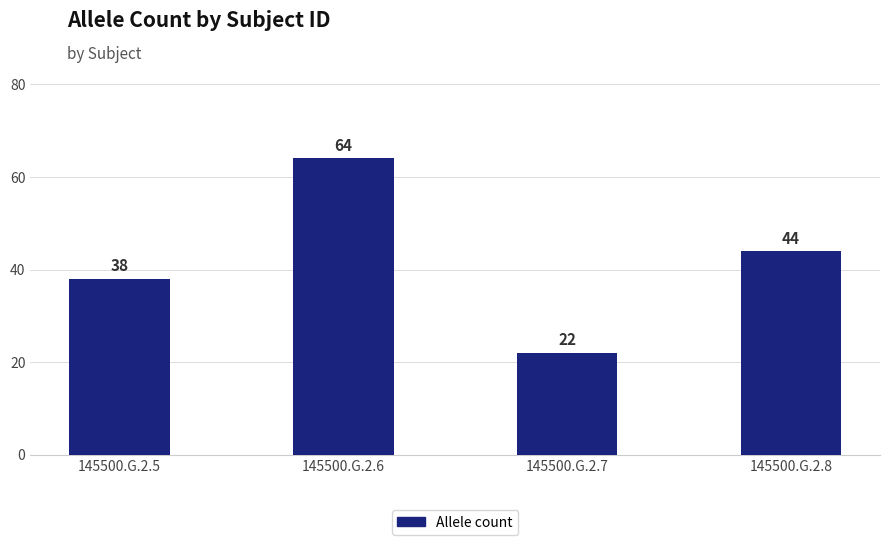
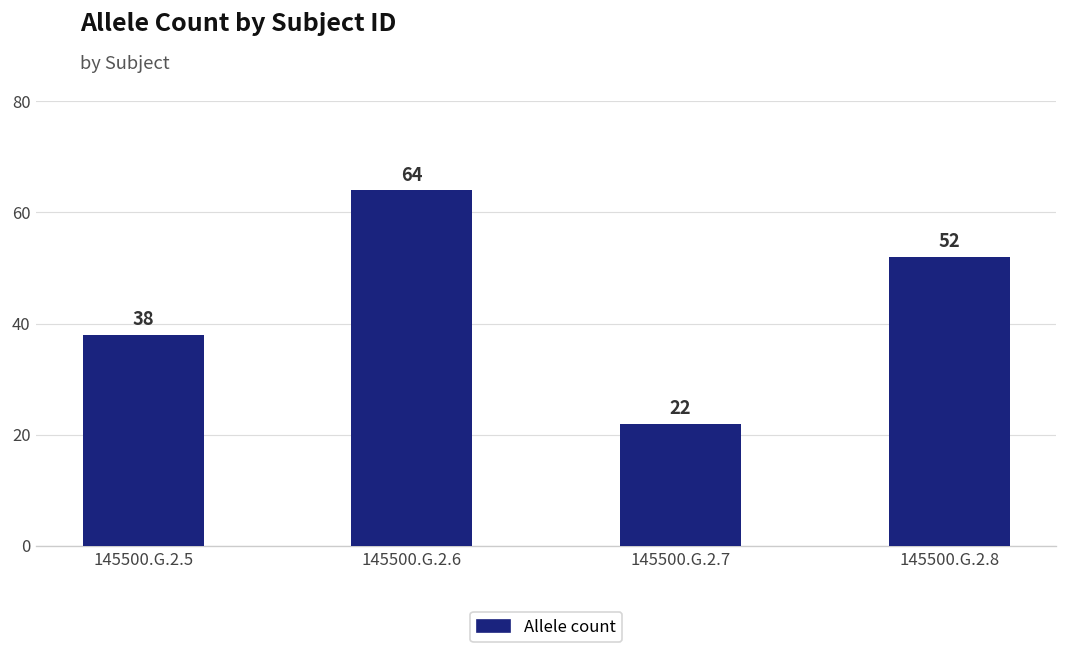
  {
    "145500.G.2.5": 38,
    "145500.G.2.6": 64,
    "145500.G.2.7": 22,
-   "145500.G.2.8": 44
+   "145500.G.2.8": 52
  }
